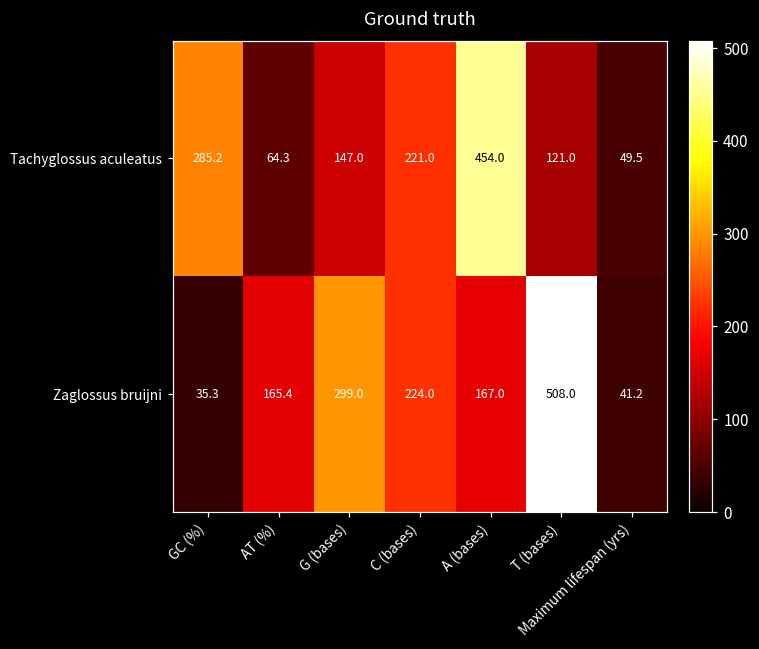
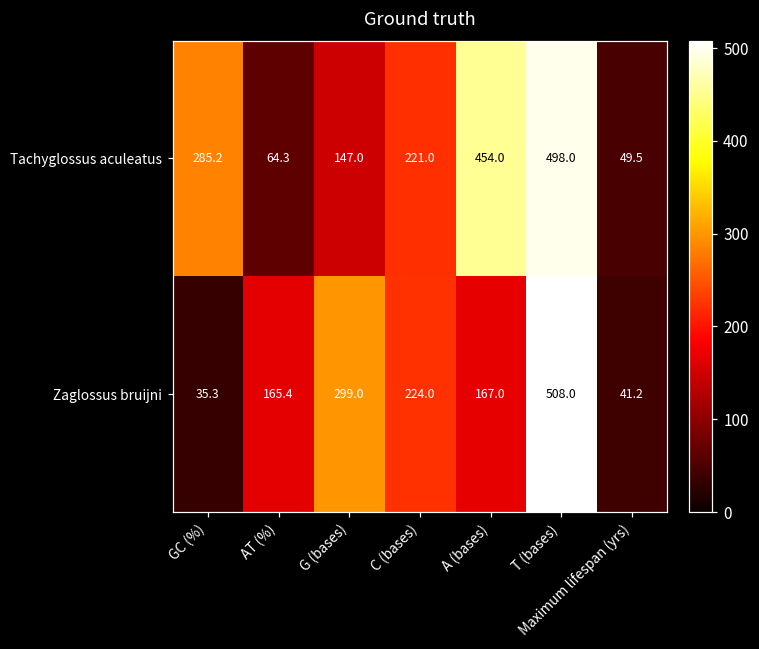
  {
    "Tachyglossus aculeatus": {
      "GC (%)": 285.2,
      "AT (%)": 64.3,
      "G (bases)": 147.0,
      "C (bases)": 221.0,
      "A (bases)": 454.0,
-     "T (bases)": 121.0,
+     "T (bases)": 498.0,
      "Maximum lifespan (yrs)": 49.5
    },
    "Zaglossus bruijni": {
      "GC (%)": 35.3,
      "AT (%)": 165.4,
      "G (bases)": 299.0,
      "C (bases)": 224.0,
      "A (bases)": 167.0,
      "T (bases)": 508.0,
      "Maximum lifespan (yrs)": 41.2
    }
  }
